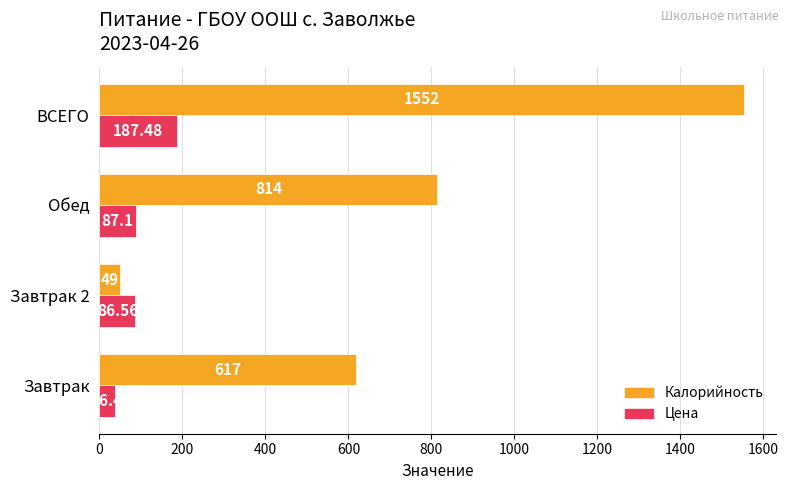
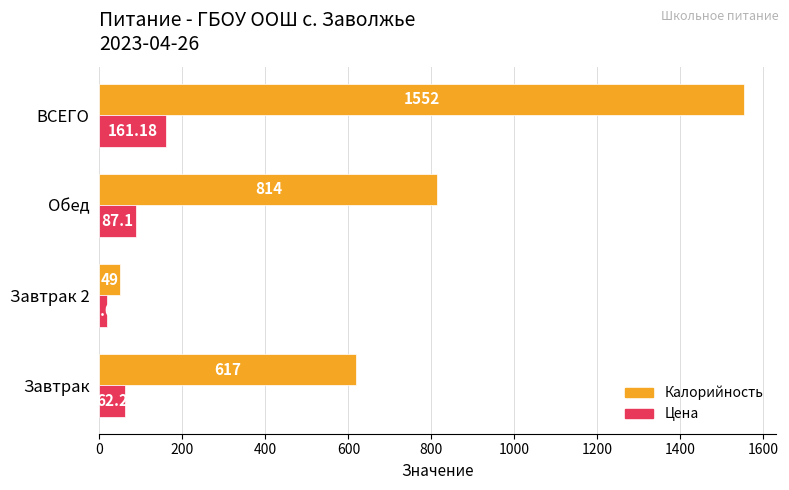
  {
    "Калорийность": {
      "ВСЕГО": 1552,
      "Обед": 814,
      "Завтрак 2": 49,
      "Завтрак": 617
    },
    "Цена": {
-     "ВСЕГО": 187.48,
+     "ВСЕГО": 161.18,
      "Обед": 87.1,
-     "Завтрак 2": 90,
-     "Завтрак": 40
+     "Завтрак 2": 20,
+     "Завтрак": 60
    }
  }
